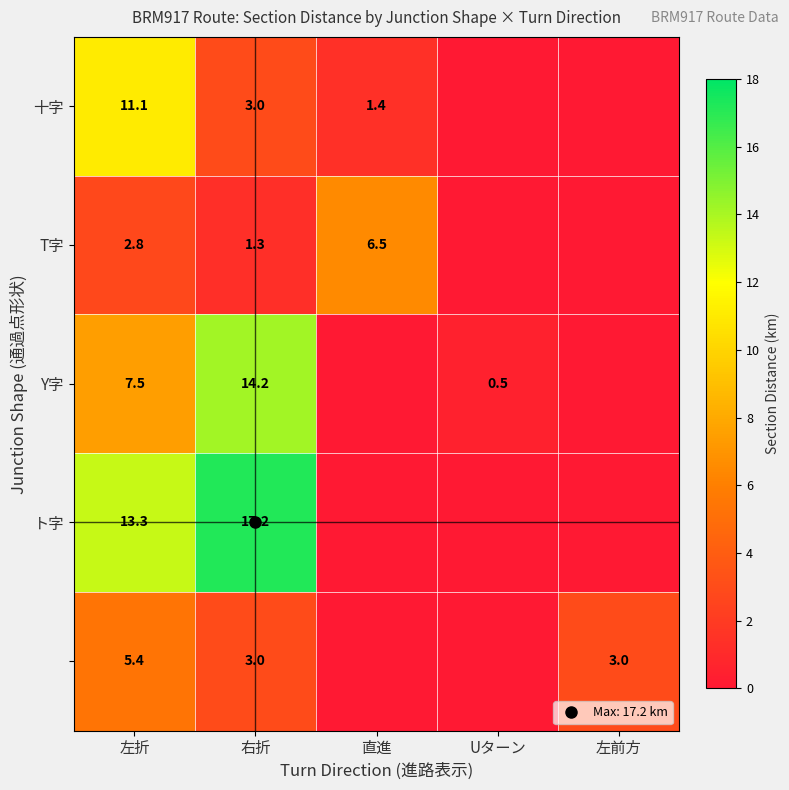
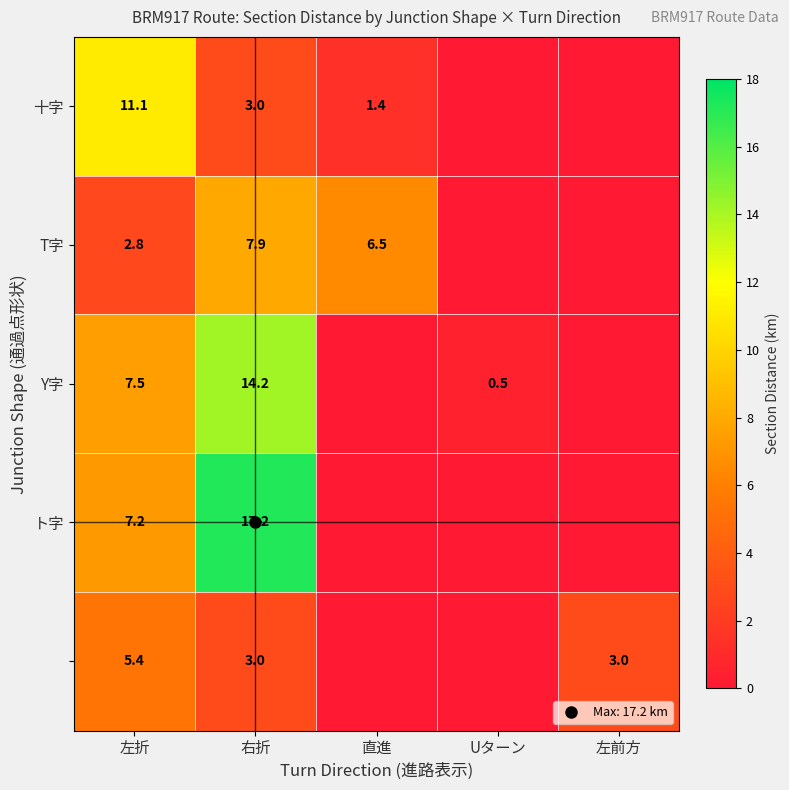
  {
    "十字": {
      "左折": 11.1,
      "右折": 3.0,
      "直進": 1.4
    },
    "T字": {
      "左折": 2.8,
-     "右折": 1.3,
+     "右折": 7.9,
      "直進": 6.5
    },
    "Y字": {
      "左折": 7.5,
      "右折": 14.2,
      "Uターン": 0.5
    },
    "ト字": {
-     "左折": 13.3
+     "左折": 7.2
    }
  }
